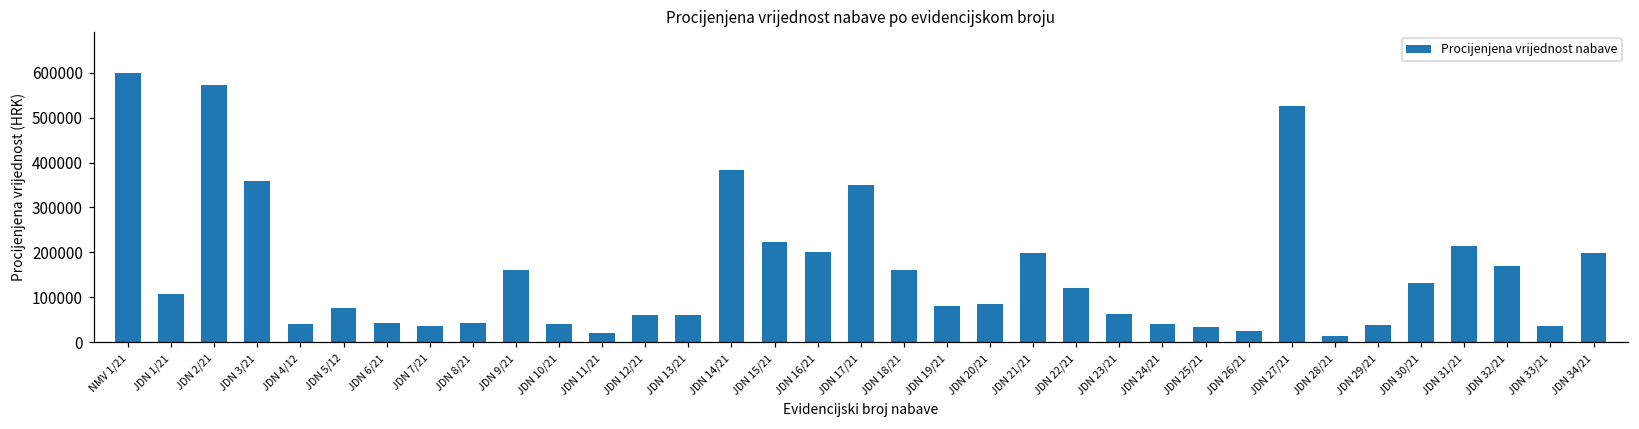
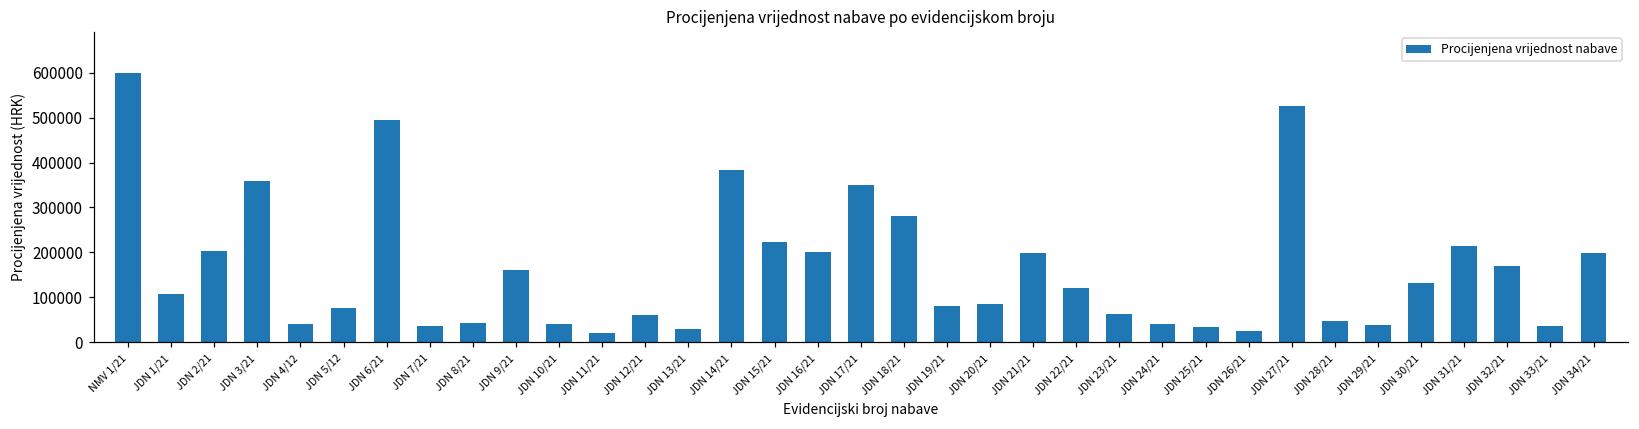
  {
    "NMV 1/21": 600000,
    "JDN 1/21": 110000,
-   "JDN 2/21": 570000,
+   "JDN 2/21": 200000,
    "JDN 3/21": 360000,
    "JDN 4/12": 40000,
    "JDN 5/12": 80000,
-   "JDN 6/21": 40000,
+   "JDN 6/21": 500000,
    "JDN 7/21": 40000,
    "JDN 8/21": 40000,
    "JDN 9/21": 160000,
    "JDN 10/21": 40000,
    "JDN 11/21": 20000,
    "JDN 12/21": 60000,
-   "JDN 13/21": 60000,
+   "JDN 13/21": 30000,
    "JDN 14/21": 380000,
    "JDN 15/21": 220000,
    "JDN 16/21": 200000,
    "JDN 17/21": 350000,
-   "JDN 18/21": 160000,
+   "JDN 18/21": 280000,
    "JDN 19/21": 80000,
    "JDN 20/21": 80000,
    "JDN 21/21": 200000,
    "JDN 22/21": 120000,
    "JDN 23/21": 60000,
    "JDN 24/21": 40000,
    "JDN 25/21": 30000,
    "JDN 26/21": 20000,
    "JDN 27/21": 520000,
-   "JDN 28/21": 10000,
+   "JDN 28/21": 50000,
    "JDN 29/21": 40000,
    "JDN 30/21": 130000,
    "JDN 31/21": 210000,
    "JDN 32/21": 170000,
    "JDN 33/21": 40000,
    "JDN 34/21": 200000
  }
